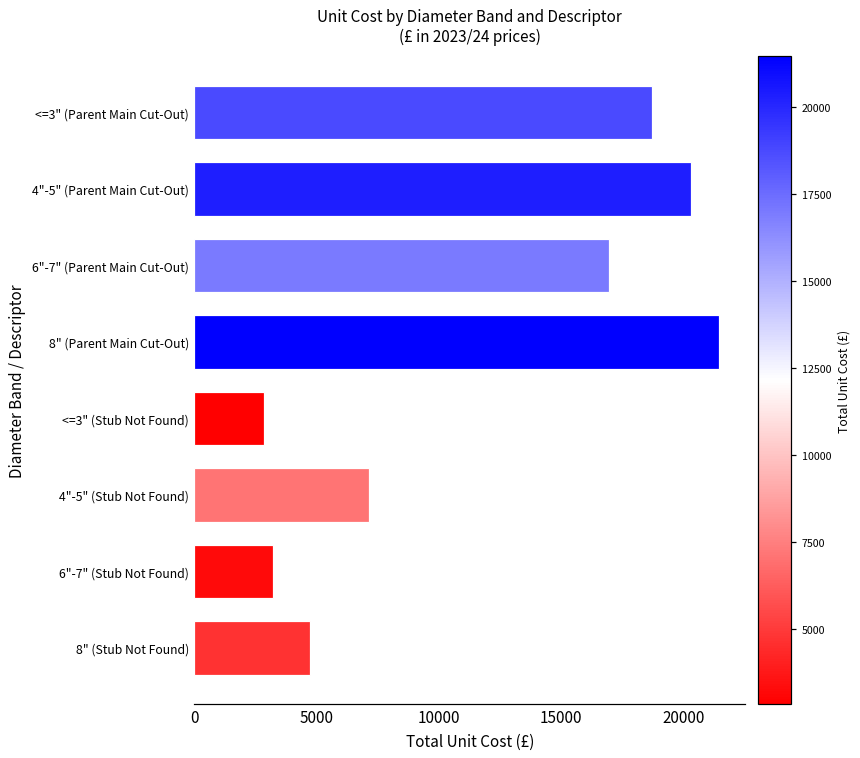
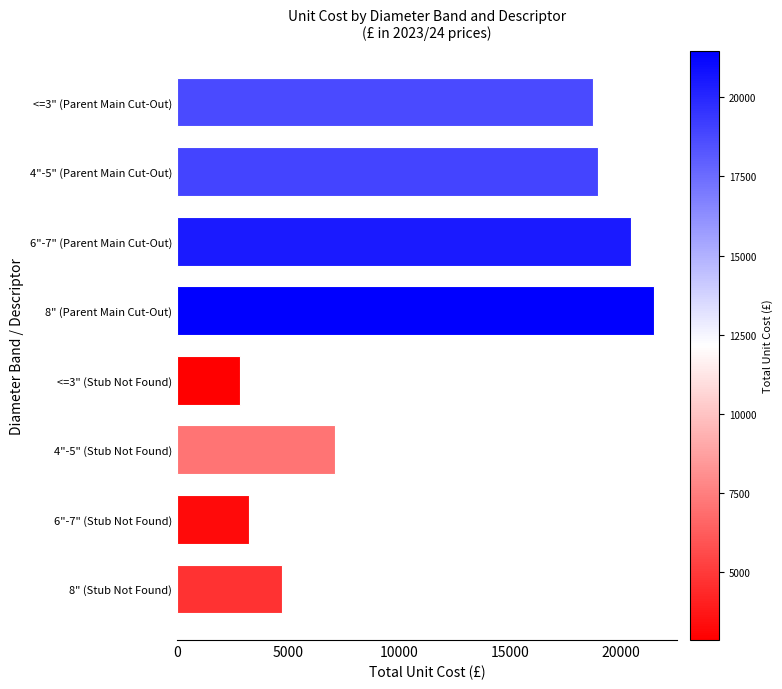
  {
    "<=3\" (Parent Main Cut-Out)": 18700,
-   "4\"-5\" (Parent Main Cut-Out)": 20300,
-   "6\"-7\" (Parent Main Cut-Out)": 17000,
+   "4\"-5\" (Parent Main Cut-Out)": 19000,
+   "6\"-7\" (Parent Main Cut-Out)": 20500,
    "8\" (Parent Main Cut-Out)": 21500,
    "<=3\" (Stub Not Found)": 2900,
    "4\"-5\" (Stub Not Found)": 7100,
    "6\"-7\" (Stub Not Found)": 3200,
    "8\" (Stub Not Found)": 4700
  }
